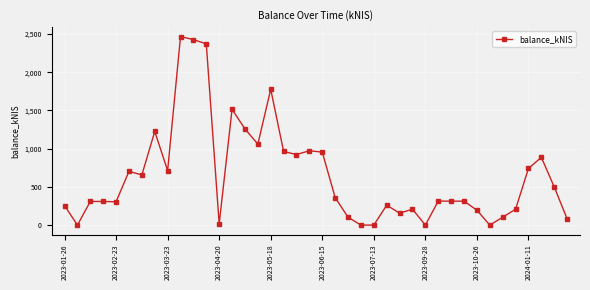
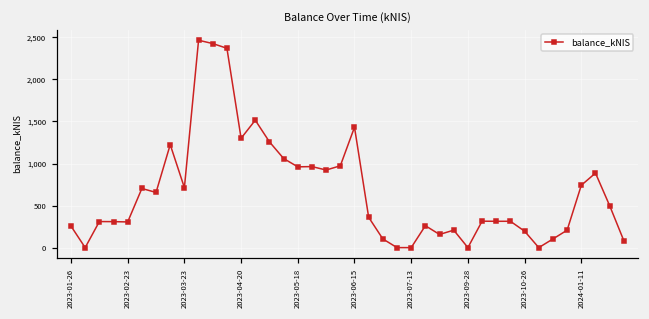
  {
    "2023-01-26": "300",
    "2023-02-23": "300",
    "2023-03-23": "700",
-   "2023-04-20": "0",
-   "2023-05-18": "1,800",
-   "2023-06-15": "1,000",
+   "2023-04-20": "1,300",
+   "2023-05-18": "1,000",
+   "2023-06-15": "1,400",
    "2023-07-13": "0",
    "2023-09-28": "0",
    "2023-10-26": "200",
    "2024-01-11": "700"
  }
